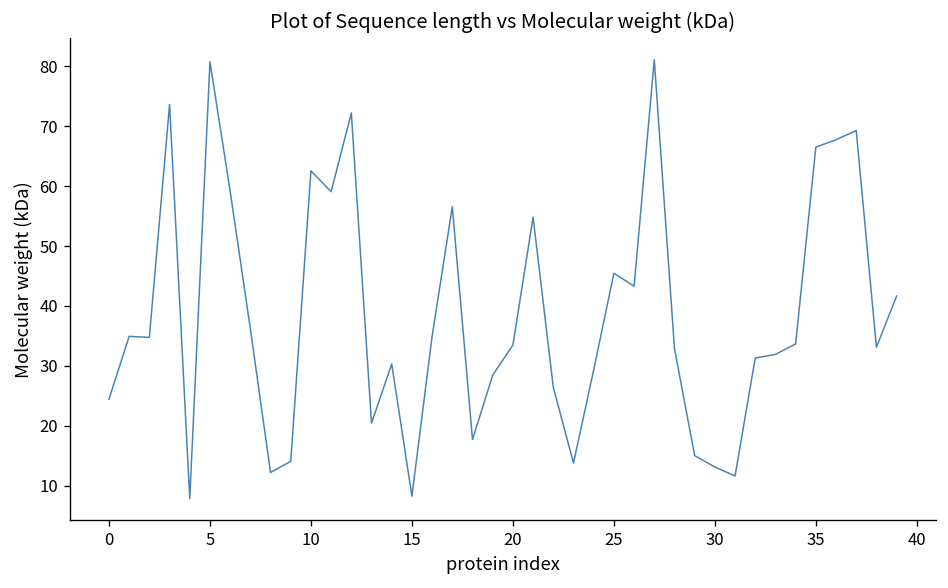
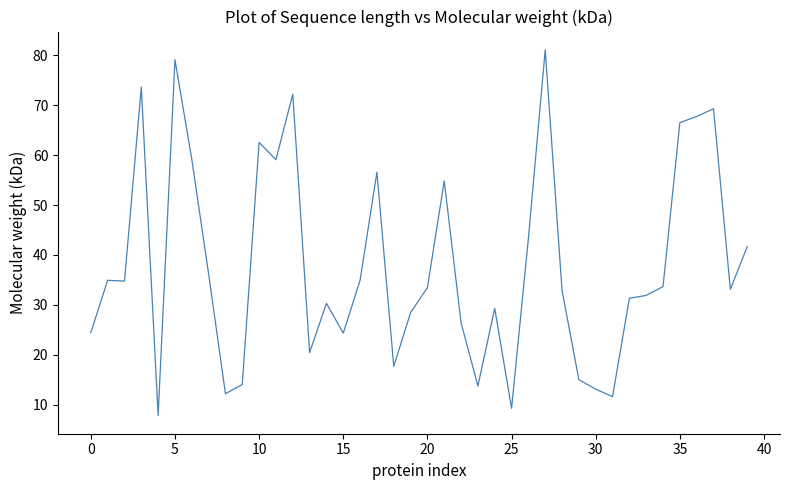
  {
    "0": 24,
-   "5": 81,
+   "5": 79,
    "10": 63,
-   "15": 8,
+   "15": 24,
    "20": 33,
-   "25": 45,
+   "25": 9,
    "30": 13,
    "35": 67
  }
